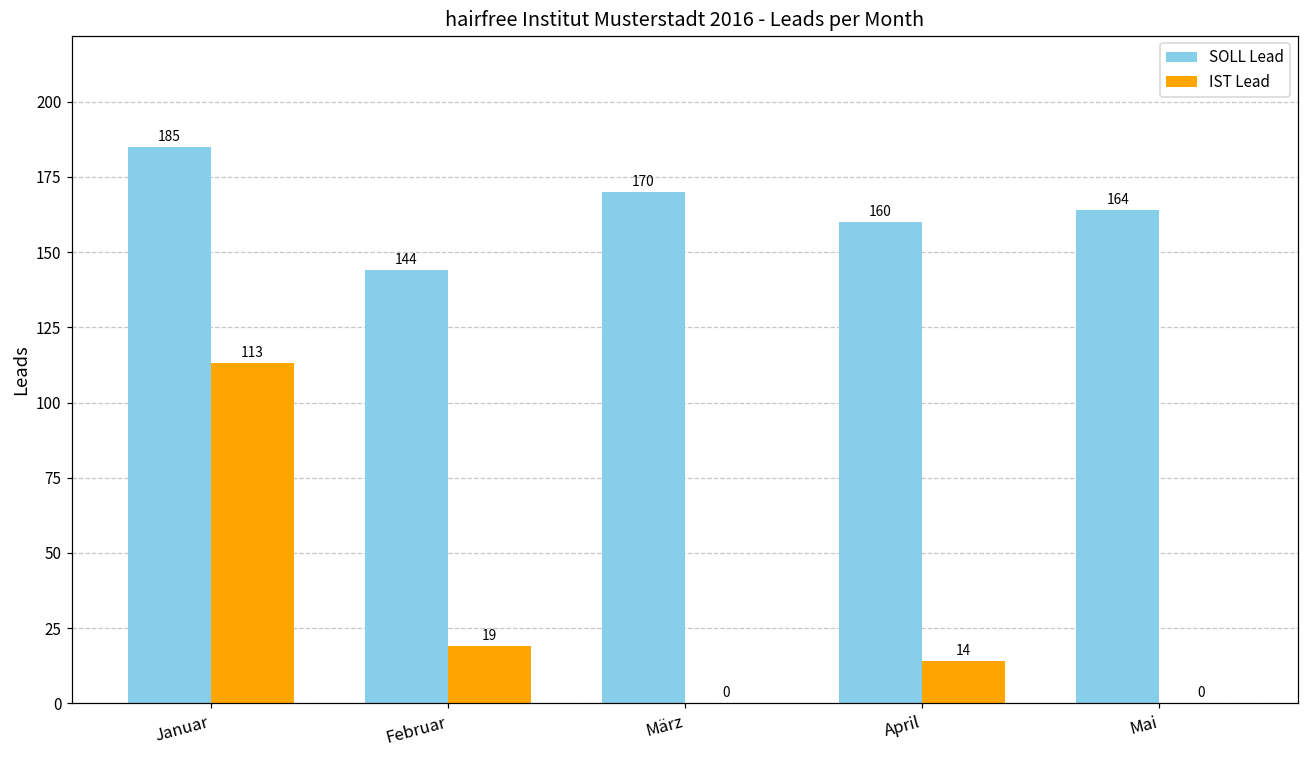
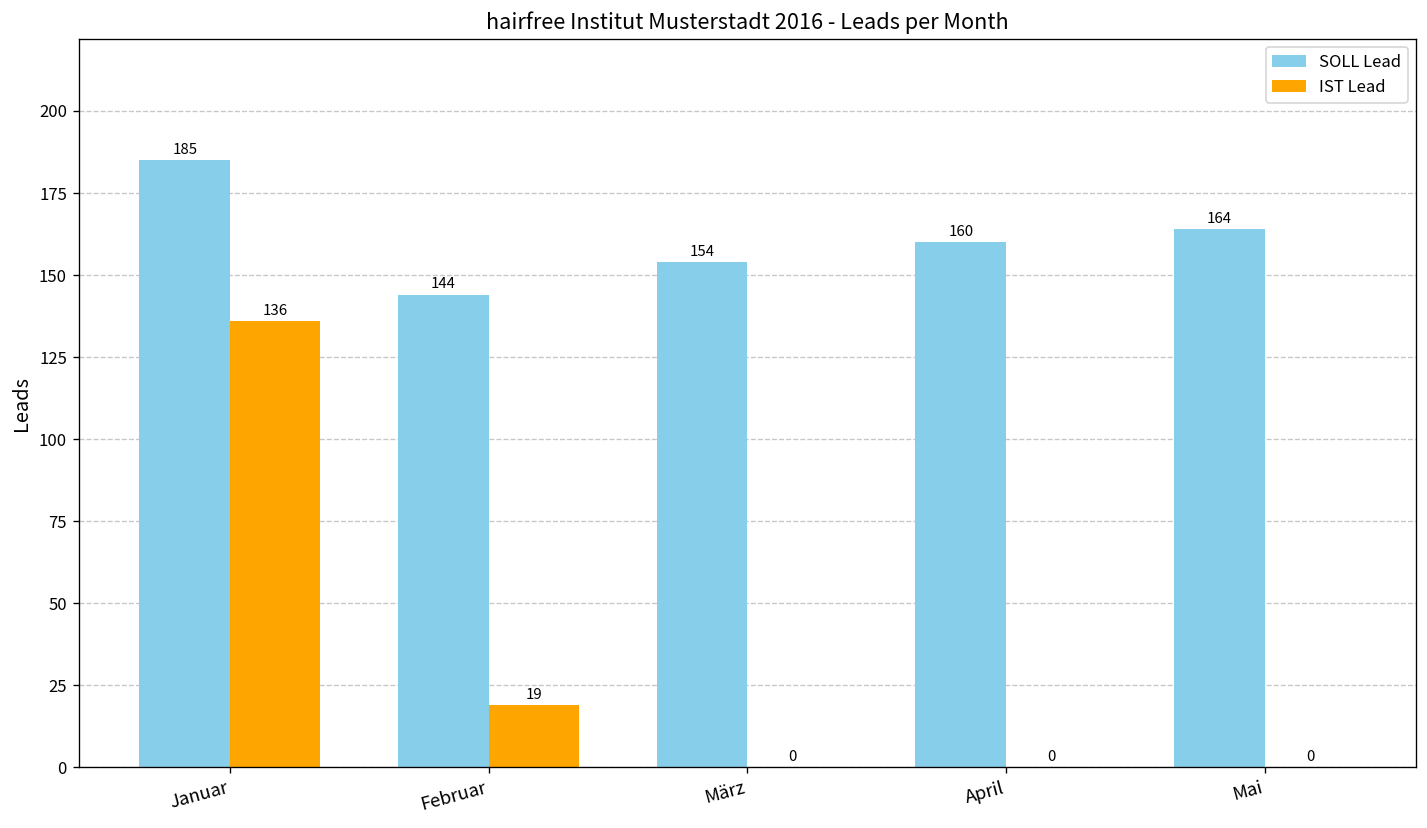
  {
    "SOLL Lead": {
      "Januar": 185,
      "Februar": 144,
-     "März": 170,
+     "März": 154,
      "April": 160,
      "Mai": 164
    },
    "IST Lead": {
-     "Januar": 113,
+     "Januar": 136,
      "Februar": 19,
      "März": 0,
-     "April": 14,
+     "April": 0,
      "Mai": 0
    }
  }
